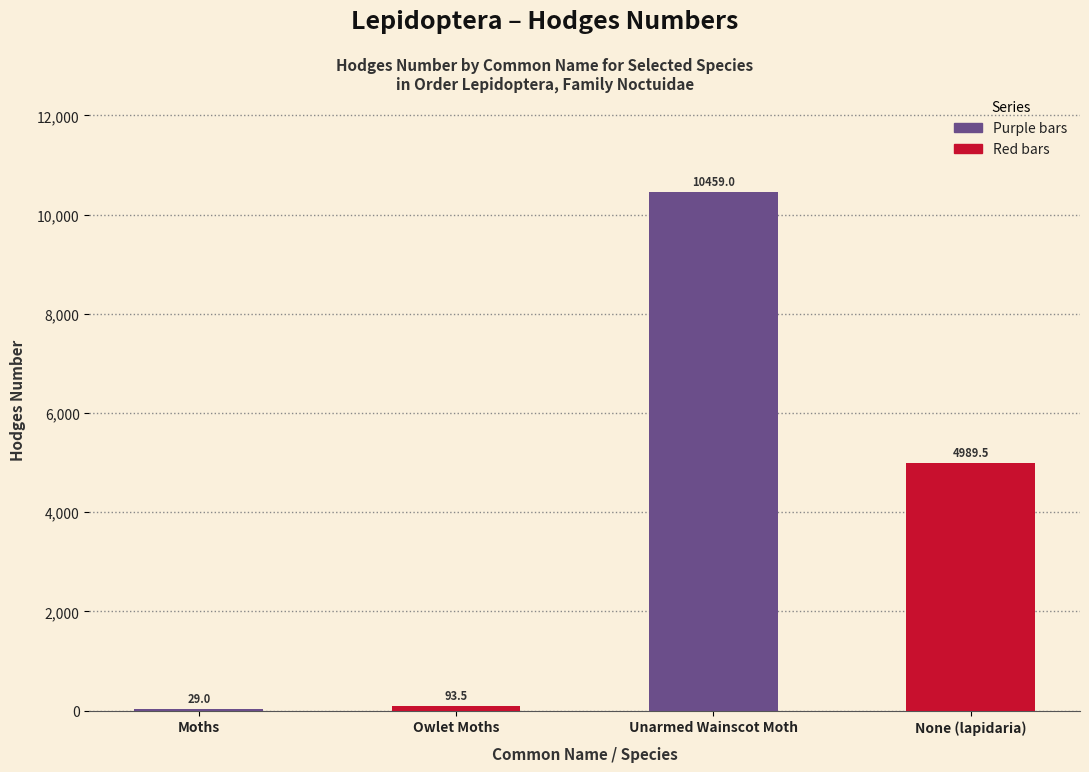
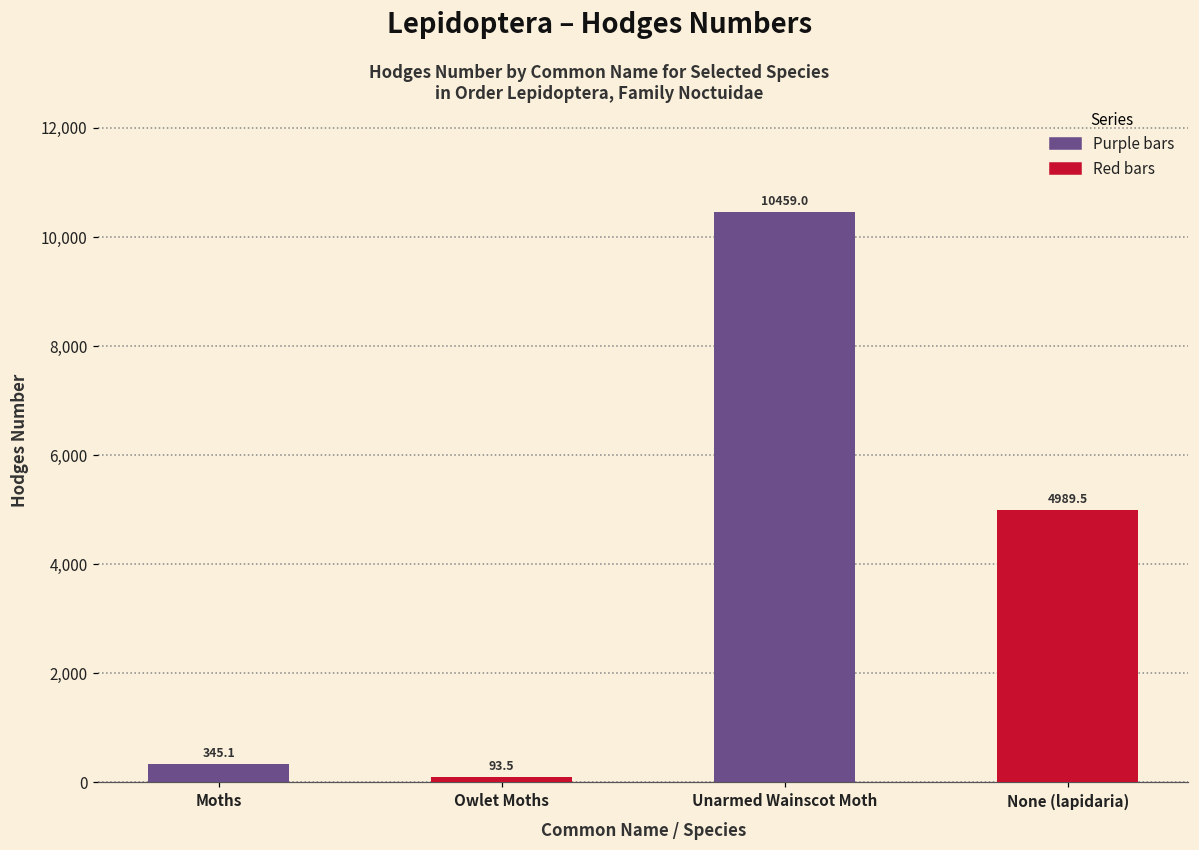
  {
-   "Moths": 29.0,
+   "Moths": 345.1,
    "Owlet Moths": 93.5,
    "Unarmed Wainscot Moth": 10459.0,
    "None (lapidaria)": 4989.5
  }
